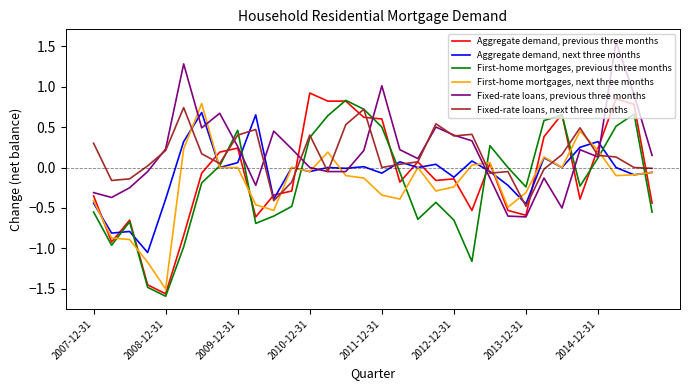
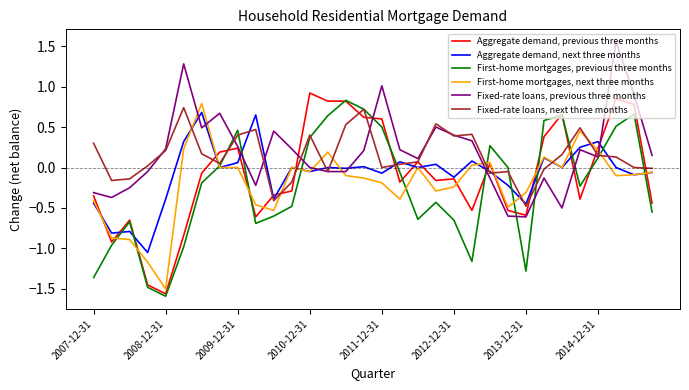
  {
    "Aggregate demand, previous three months": {
      "2007-12-31": -0.4,
      "2010-12-31": 0.9,
      "2011-12-31": 0.6
    },
    "Aggregate demand, next three months": {
      "2008-12-31": -0.4,
      "2009-12-31": 0.1,
      "2011-12-31": -0.1,
      "2014-12-31": 0.3
    },
    "First-home mortgages, previous three months": {
-     "2007-12-31": -0.6,
+     "2007-12-31": -1.4,
      "2009-12-31": 0.5,
      "2011-12-31": 0.5,
      "2012-12-31": -0.7,
-     "2013-12-31": -0.2
+     "2013-12-31": -1.3
    },
    "First-home mortgages, next three months": {
      "2008-12-31": -1.5,
      "2009-12-31": 0.0,
-     "2011-12-31": -0.3,
+     "2011-12-31": -0.2,
      "2012-12-31": -0.2,
      "2013-12-31": -0.3
    },
    "Fixed-rate loans, previous three months": {
      "2007-12-31": -0.3,
      "2010-12-31": 0.0,
      "2011-12-31": 1.0
    },
    "Fixed-rate loans, next three months": {
      "2007-12-31": 0.3,
      "2009-12-31": 0.4,
      "2011-12-31": 0.0
    }
  }
